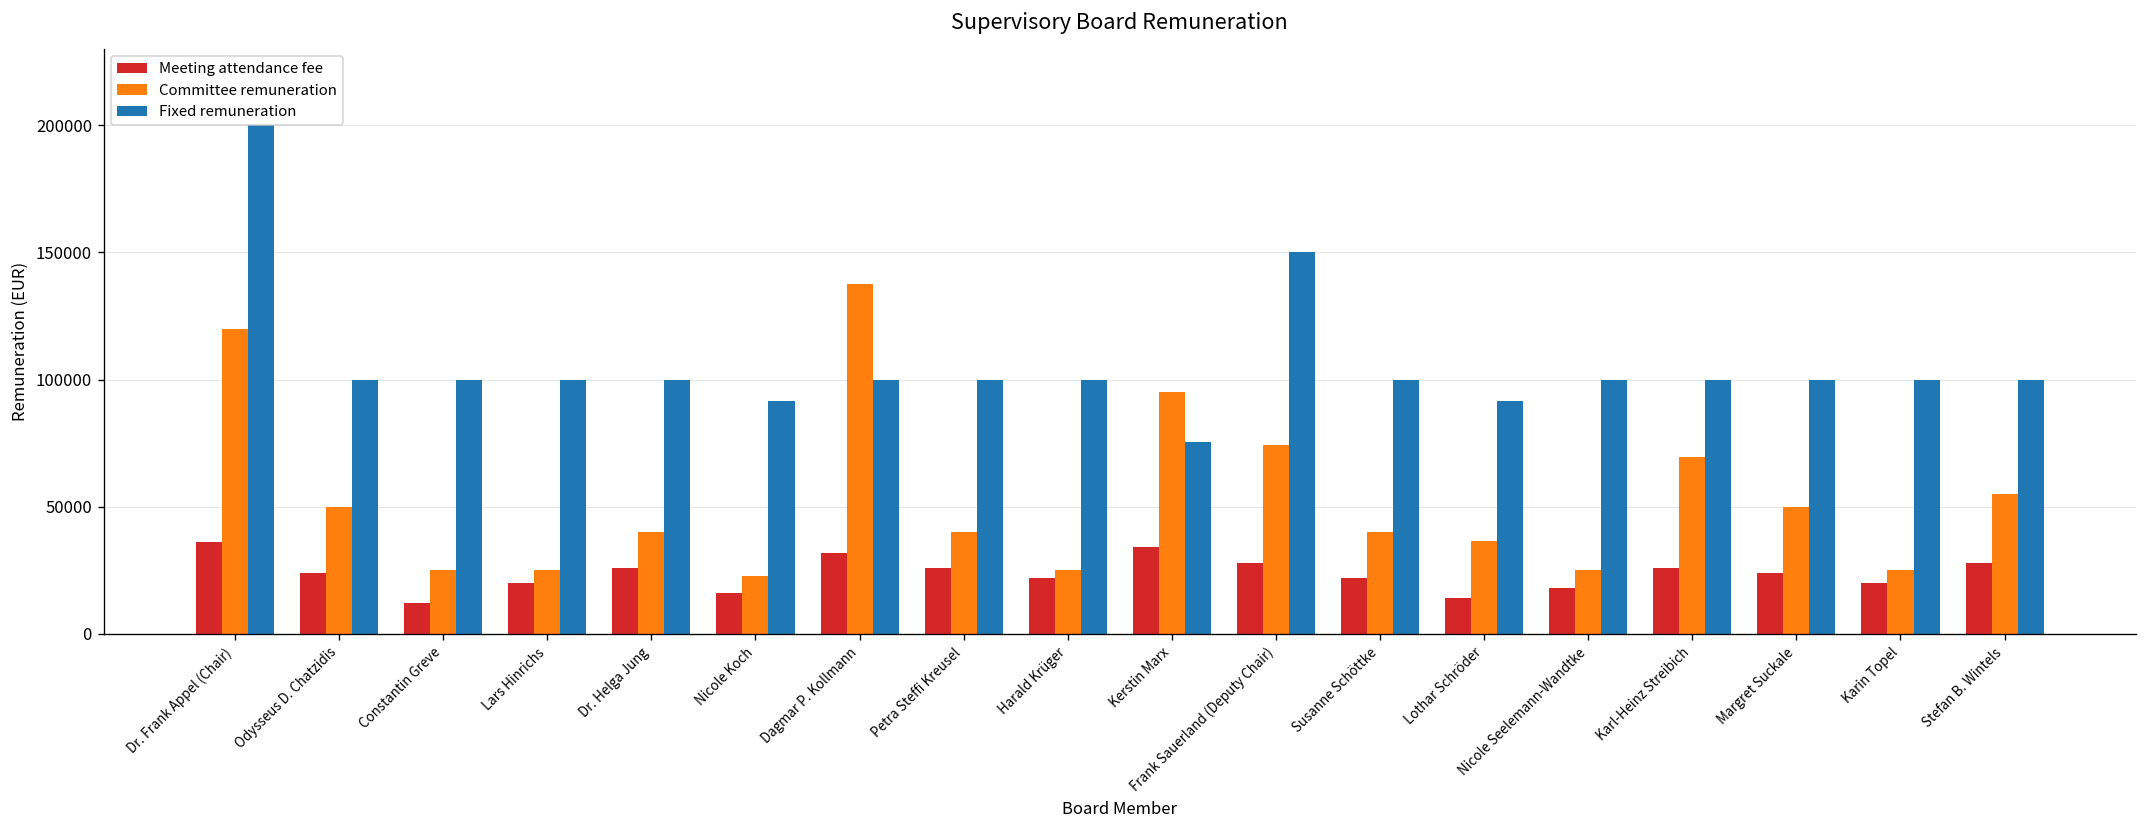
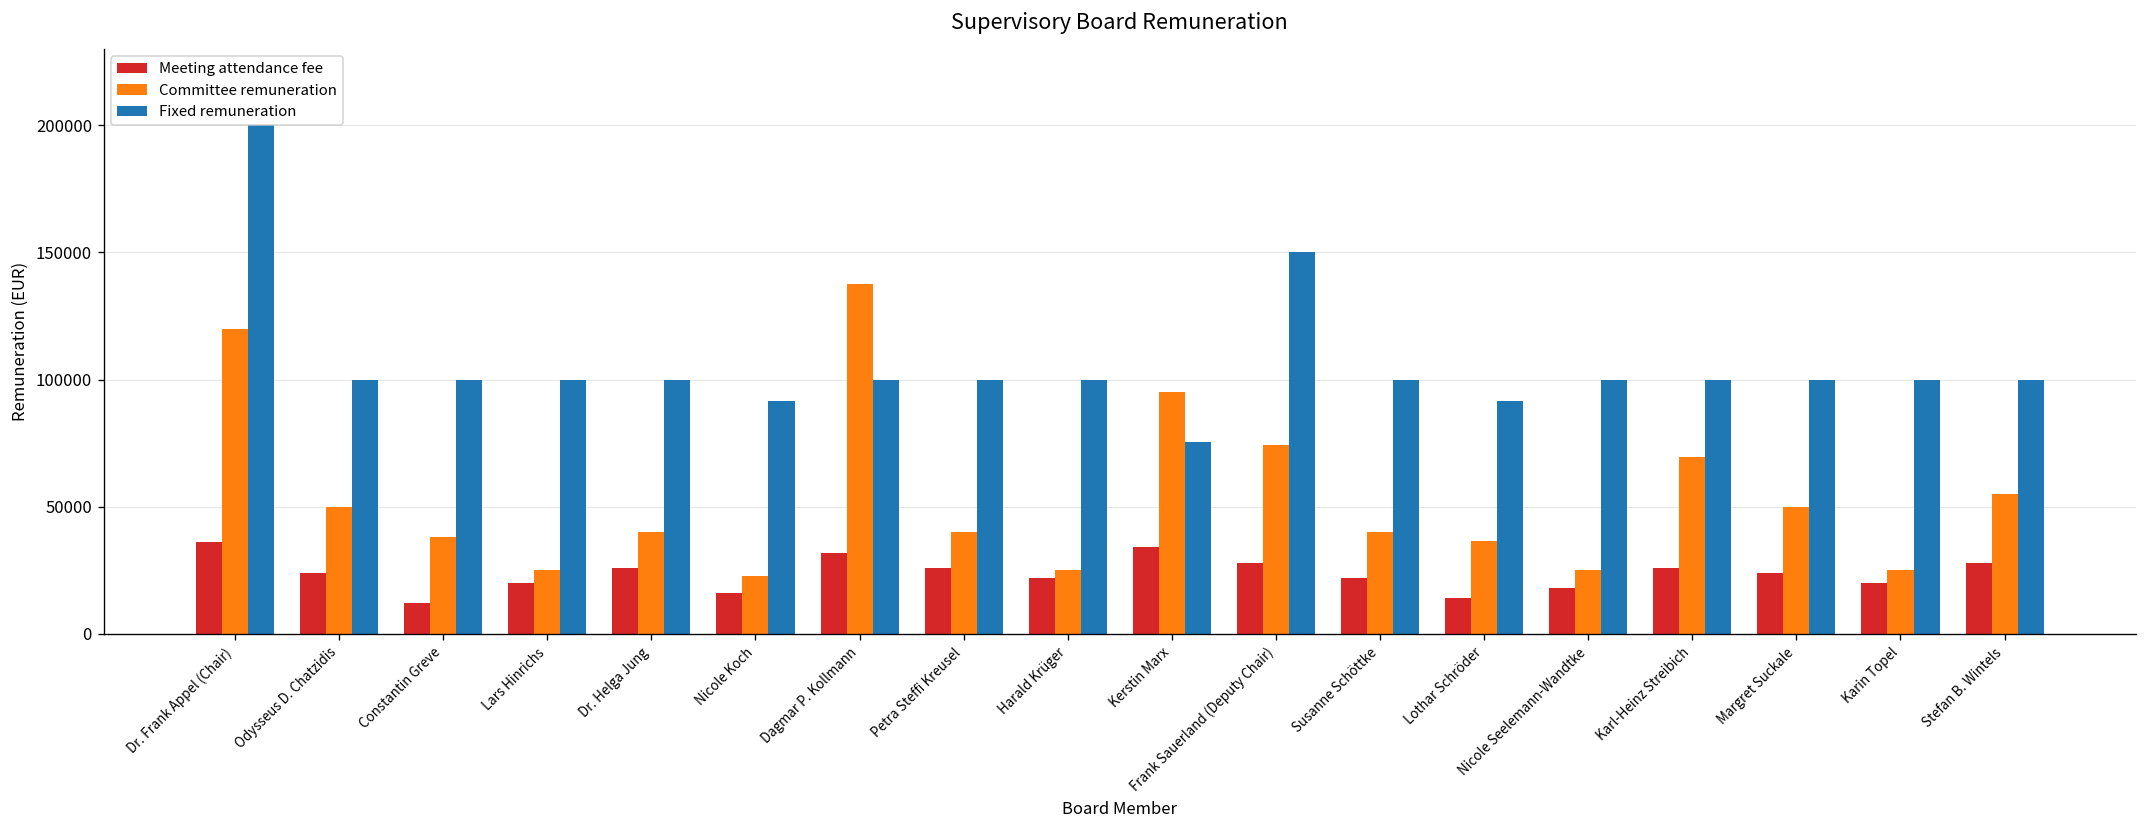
  {
    "Meeting attendance fee": {
      "Dr. Frank Appel (Chair)": 36000,
      "Odysseus D. Chatzidis": 24000,
      "Constantin Greve": 12000,
      "Lars Hinrichs": 20000,
      "Dr. Helga Jung": 26000,
      "Nicole Koch": 16000,
      "Dagmar P. Kollmann": 32000,
      "Petra Steffi Kreusel": 26000,
      "Harald Krüger": 22000,
      "Kerstin Marx": 34000,
      "Frank Sauerland (Deputy Chair)": 28000,
      "Susanne Schöttke": 22000,
      "Lothar Schröder": 14000,
      "Nicole Seelemann-Wandtke": 18000,
      "Karl-Heinz Streibich": 26000,
      "Margret Suckale": 24000,
      "Karin Topel": 20000,
      "Stefan B. Wintels": 28000
    },
    "Committee remuneration": {
      "Dr. Frank Appel (Chair)": 120000,
      "Odysseus D. Chatzidis": 50000,
-     "Constantin Greve": 25000,
+     "Constantin Greve": 38000,
      "Lars Hinrichs": 25000,
      "Dr. Helga Jung": 40000,
      "Nicole Koch": 23000,
      "Dagmar P. Kollmann": 138000,
      "Petra Steffi Kreusel": 40000,
      "Harald Krüger": 25000,
      "Kerstin Marx": 95000,
      "Frank Sauerland (Deputy Chair)": 74000,
      "Susanne Schöttke": 40000,
      "Lothar Schröder": 37000,
      "Nicole Seelemann-Wandtke": 25000,
      "Karl-Heinz Streibich": 70000,
      "Margret Suckale": 50000,
      "Karin Topel": 25000,
      "Stefan B. Wintels": 55000
    },
    "Fixed remuneration": {
      "Odysseus D. Chatzidis": 100000,
      "Constantin Greve": 100000,
      "Lars Hinrichs": 100000,
      "Dr. Helga Jung": 100000,
      "Nicole Koch": 92000,
      "Dagmar P. Kollmann": 100000,
      "Petra Steffi Kreusel": 100000,
      "Harald Krüger": 100000,
      "Kerstin Marx": 76000,
      "Frank Sauerland (Deputy Chair)": 150000,
      "Susanne Schöttke": 100000,
      "Lothar Schröder": 92000,
      "Nicole Seelemann-Wandtke": 100000,
      "Karl-Heinz Streibich": 100000,
      "Margret Suckale": 100000,
      "Karin Topel": 100000,
      "Stefan B. Wintels": 100000
    }
  }
